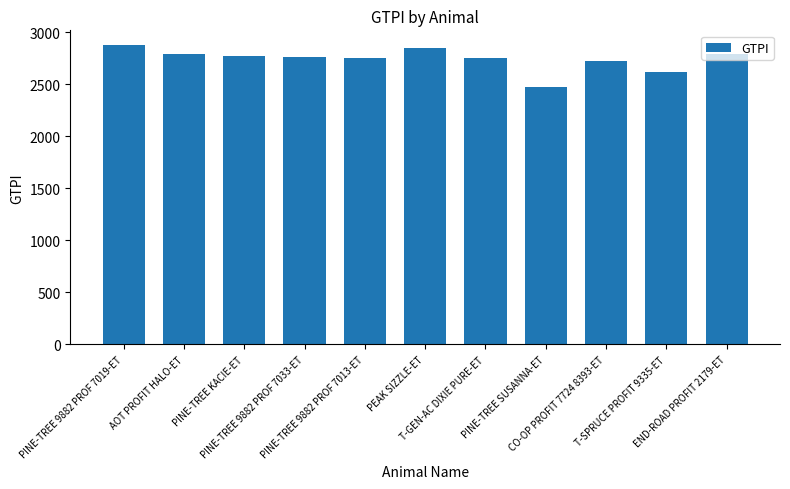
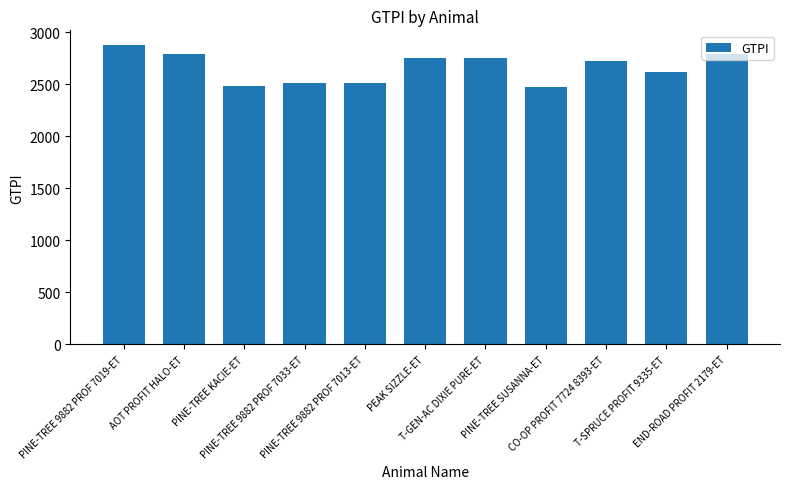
  {
    "PINE-TREE 9882 PROF 7019-ET": 2870,
    "AOT PROFIT HALO-ET": 2790,
-   "PINE-TREE KACIE-ET": 2770,
-   "PINE-TREE 9882 PROF 7033-ET": 2760,
-   "PINE-TREE 9882 PROF 7013-ET": 2760,
-   "PEAK SIZZLE-ET": 2850,
+   "PINE-TREE KACIE-ET": 2480,
+   "PINE-TREE 9882 PROF 7033-ET": 2510,
+   "PINE-TREE 9882 PROF 7013-ET": 2510,
+   "PEAK SIZZLE-ET": 2750,
    "T-GEN-AC DIXIE PURE-ET": 2750,
    "PINE-TREE SUSANNA-ET": 2470,
    "CO-OP PROFIT 7724 8393-ET": 2720,
    "T-SPRUCE PROFIT 9335-ET": 2610
  }
